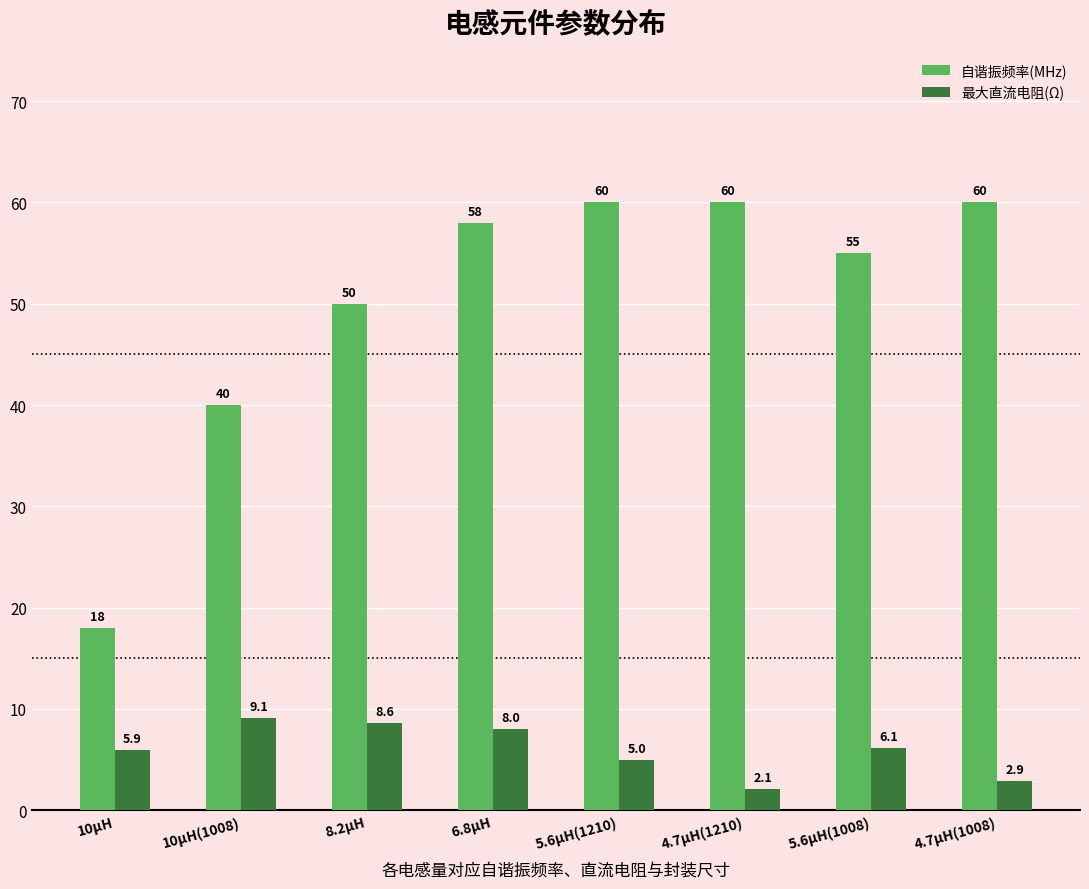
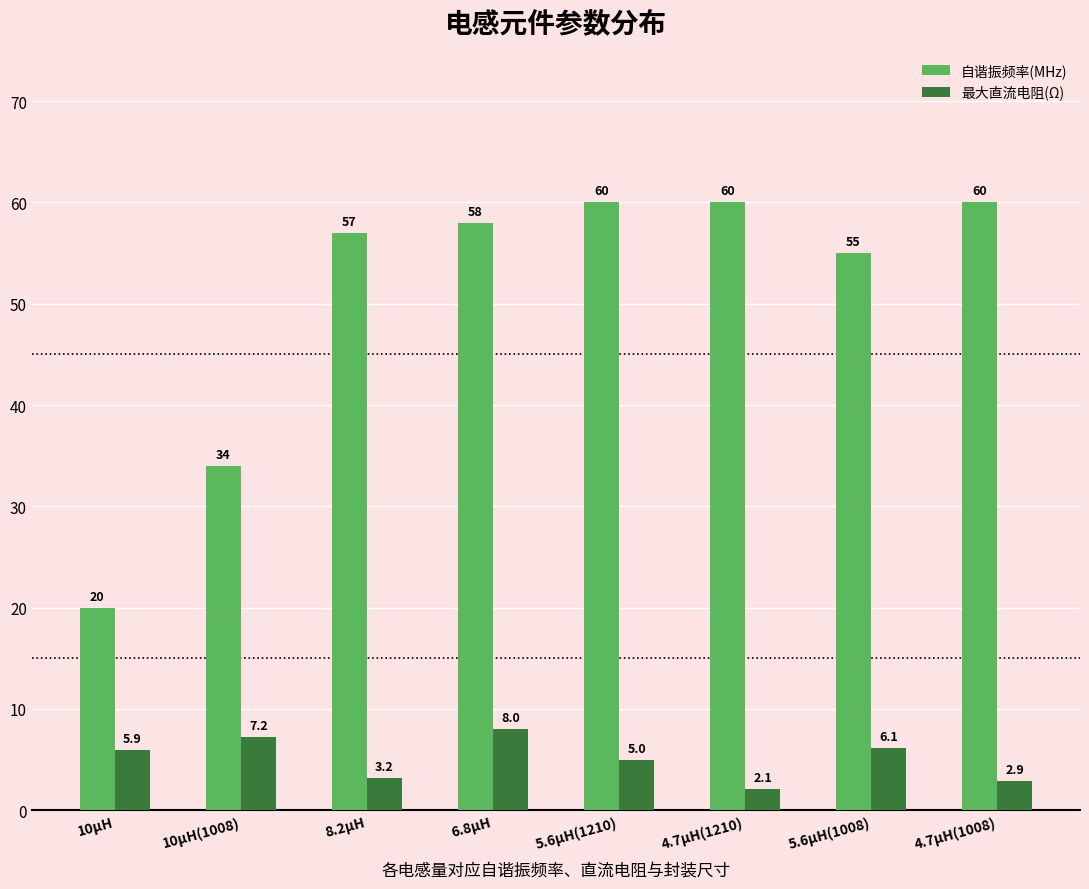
  {
    "自谐振频率(MHz)": {
-     "10µH": 18,
-     "10µH(1008)": 40,
-     "8.2µH": 50,
+     "10µH": 20,
+     "10µH(1008)": 34,
+     "8.2µH": 57,
      "6.8µH": 58,
      "5.6µH(1210)": 60,
      "4.7µH(1210)": 60,
      "5.6µH(1008)": 55,
      "4.7µH(1008)": 60
    },
    "最大直流电阻(Ω)": {
      "10µH": 5.9,
-     "10µH(1008)": 9.1,
-     "8.2µH": 8.6,
+     "10µH(1008)": 7.2,
+     "8.2µH": 3.2,
      "6.8µH": 8.0,
      "5.6µH(1210)": 5.0,
      "4.7µH(1210)": 2.1,
      "5.6µH(1008)": 6.1,
      "4.7µH(1008)": 2.9
    }
  }
